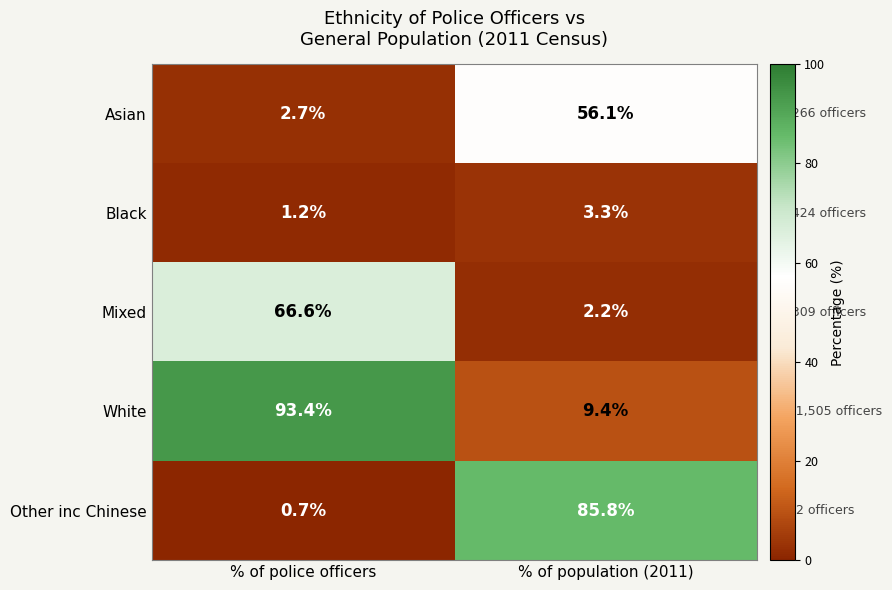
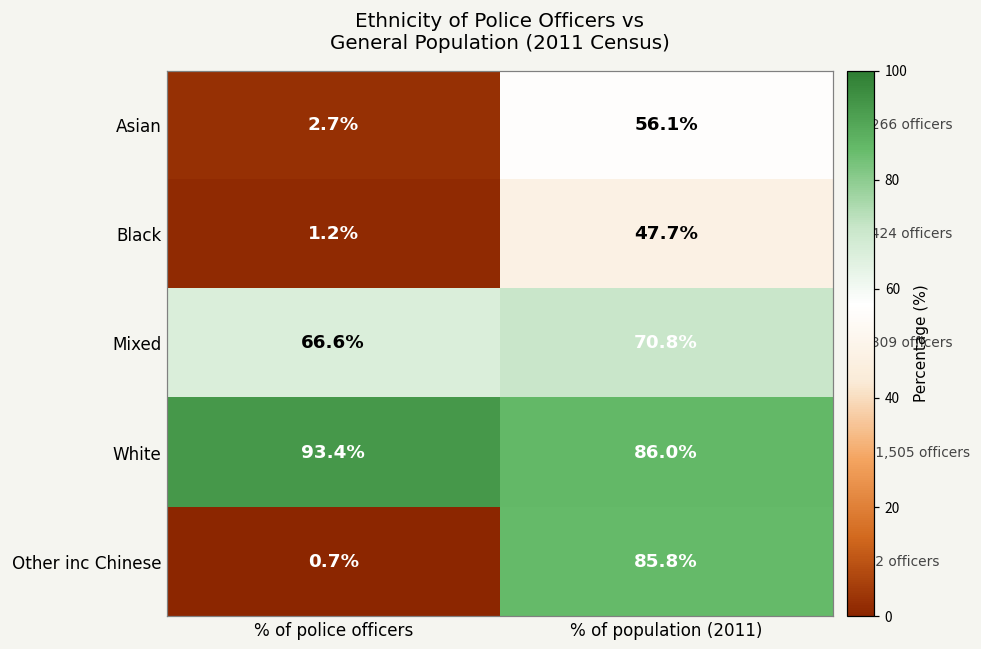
  {
    "Asian": {
      "% of police officers": "2.7%",
      "% of population (2011)": "56.1%"
    },
    "Black": {
      "% of police officers": "1.2%",
-     "% of population (2011)": "3.3%"
+     "% of population (2011)": "47.7%"
    },
    "Mixed": {
      "% of police officers": "66.6%",
-     "% of population (2011)": "2.2%"
+     "% of population (2011)": "70.8%"
    },
    "White": {
      "% of police officers": "93.4%",
-     "% of population (2011)": "9.4%"
+     "% of population (2011)": "86.0%"
    },
    "Other inc Chinese": {
      "% of police officers": "0.7%",
      "% of population (2011)": "85.8%"
    }
  }
